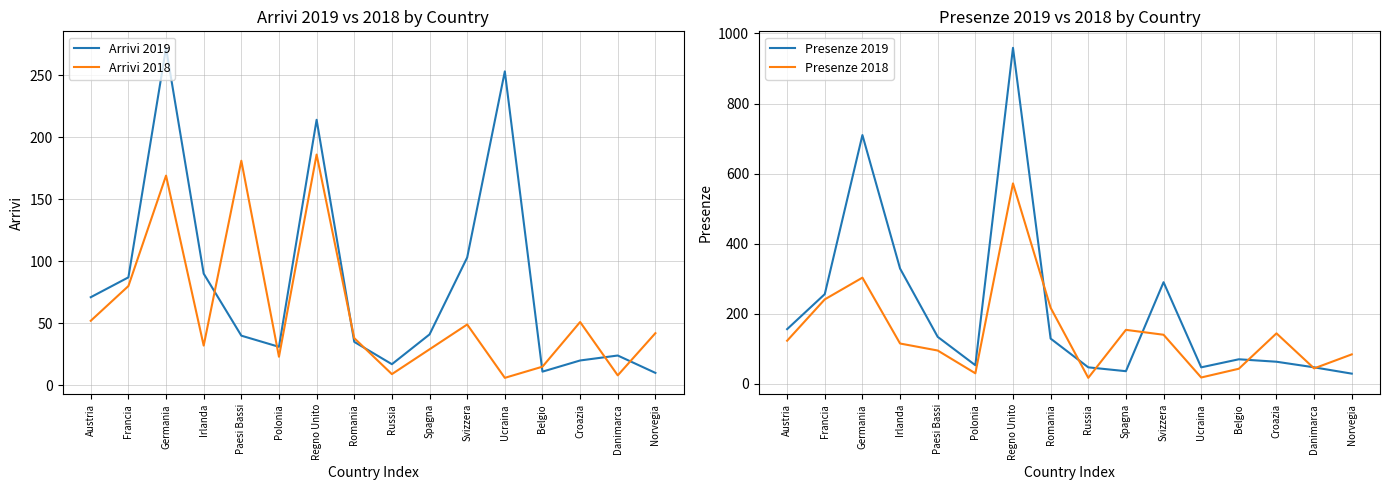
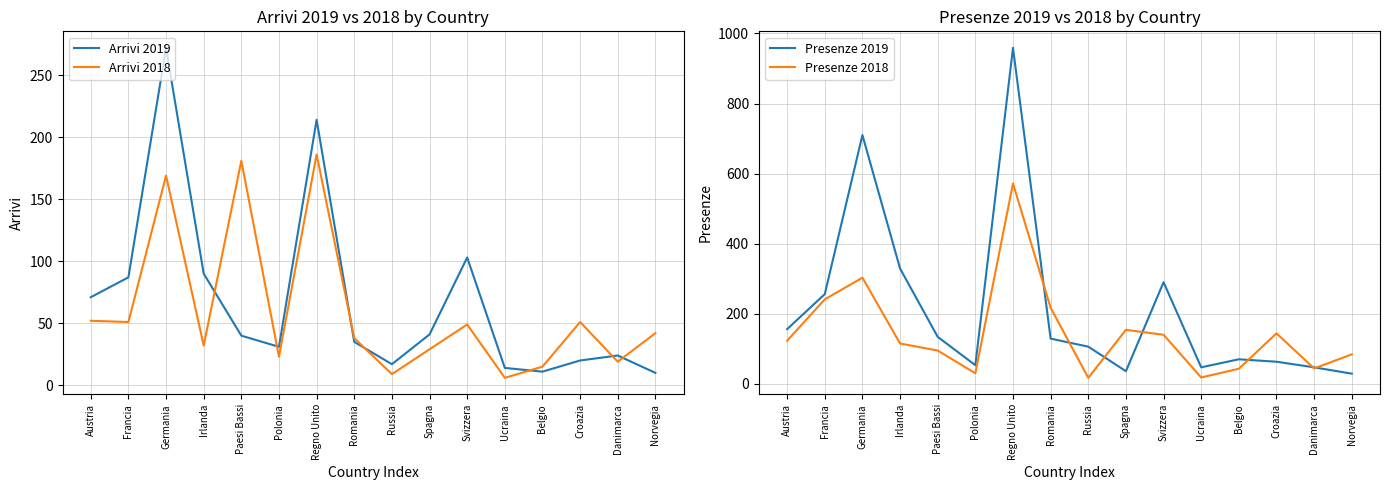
  {
    "Arrivi 2019 vs 2018 by Country": {
      "Arrivi 2019": {
        "Austria": 71,
        "Francia": 87,
        "Irlanda": 90,
        "Paesi Bassi": 40,
        "Polonia": 31,
        "Regno Unito": 214,
        "Romania": 35,
        "Russia": 17,
        "Spagna": 41,
        "Svizzera": 103,
-       "Ucraina": 253,
+       "Ucraina": 14,
        "Belgio": 11,
        "Croazia": 20,
        "Danimarca": 24,
        "Norvegia": 10
      },
      "Arrivi 2018": {
        "Austria": 52,
-       "Francia": 80,
+       "Francia": 51,
        "Germania": 169,
        "Irlanda": 32,
        "Paesi Bassi": 181,
        "Polonia": 23,
        "Regno Unito": 186,
        "Romania": 38,
        "Russia": 9,
        "Spagna": 29,
        "Svizzera": 49,
        "Ucraina": 6,
        "Belgio": 15,
        "Croazia": 51,
-       "Danimarca": 8,
+       "Danimarca": 19,
        "Norvegia": 42
      }
    },
    "Presenze 2019 vs 2018 by Country": {
      "Presenze 2019": {
        "Austria": 160,
        "Francia": 260,
        "Germania": 710,
        "Irlanda": 330,
        "Paesi Bassi": 130,
        "Polonia": 50,
        "Regno Unito": 960,
        "Romania": 130,
-       "Russia": 50,
+       "Russia": 110,
        "Spagna": 40,
        "Svizzera": 290,
        "Ucraina": 50,
        "Belgio": 70,
        "Croazia": 60,
        "Norvegia": 30
      },
      "Presenze 2018": {
        "Austria": 120,
        "Francia": 240,
        "Germania": 300,
        "Irlanda": 120,
        "Paesi Bassi": 100,
        "Polonia": 30,
        "Regno Unito": 570,
        "Romania": 220,
        "Russia": 20,
        "Spagna": 150,
        "Svizzera": 140,
        "Ucraina": 20,
        "Belgio": 40,
        "Croazia": 140,
        "Norvegia": 80
      }
    }
  }
